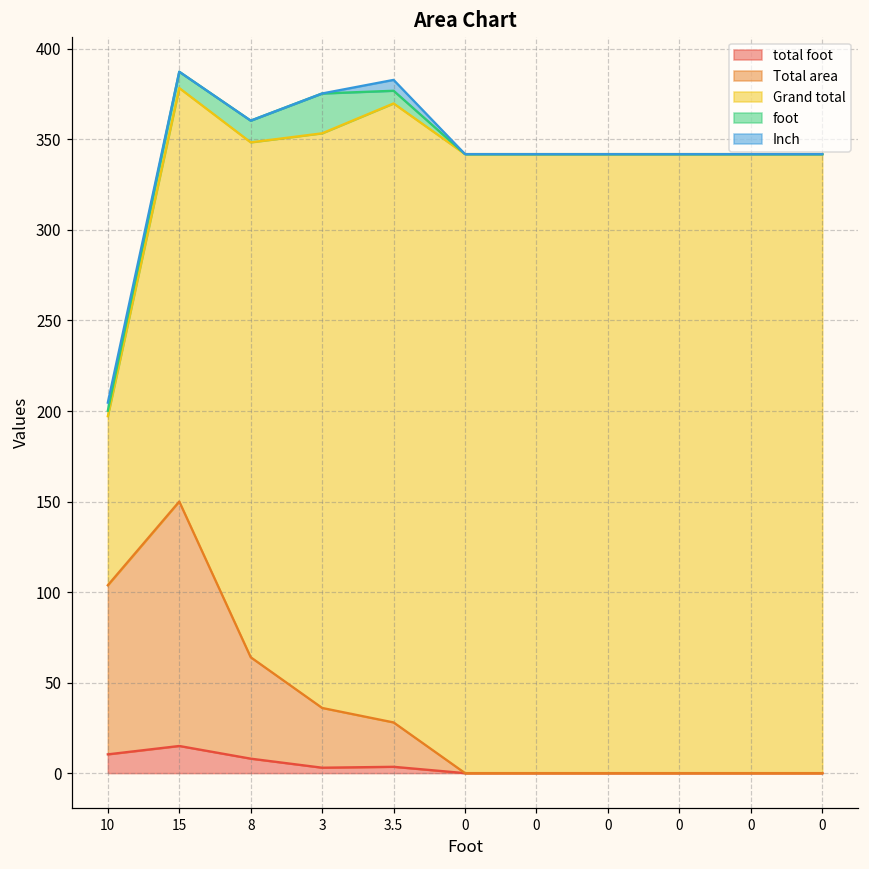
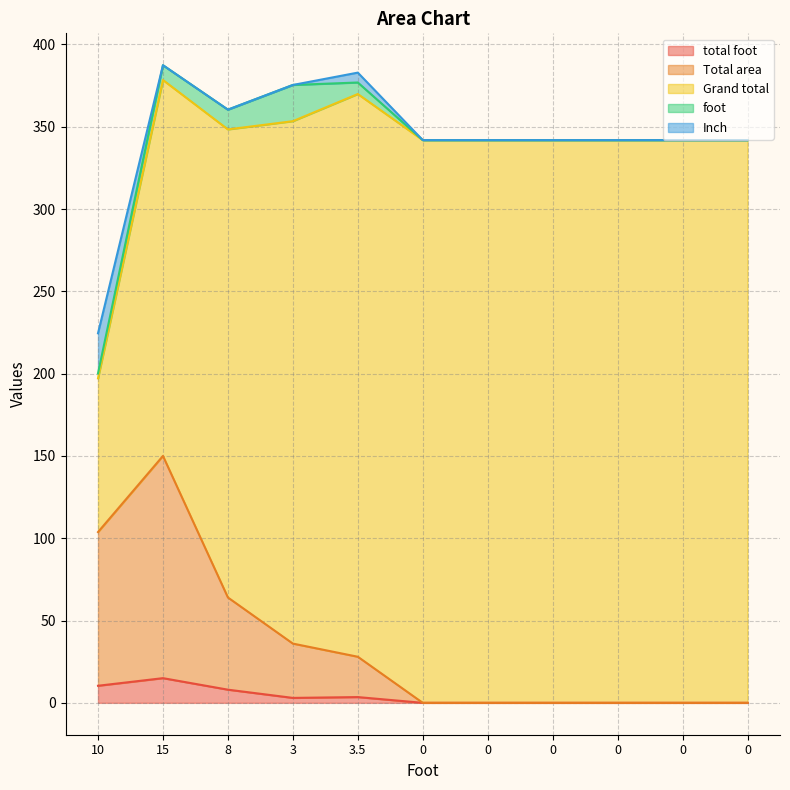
  {
    "foot": {
      "10": 3,
      "3.5": 7
    },
    "Inch": {
-     "10": 5,
+     "10": 24,
      "3.5": 6
    }
  }
